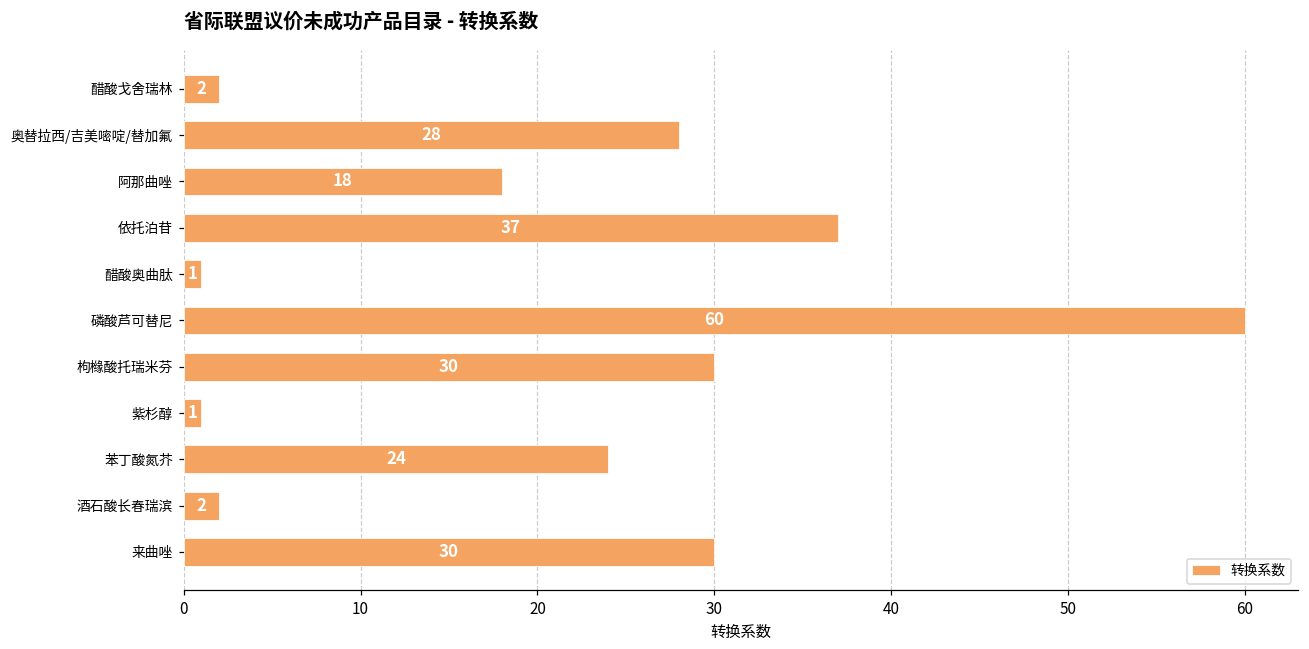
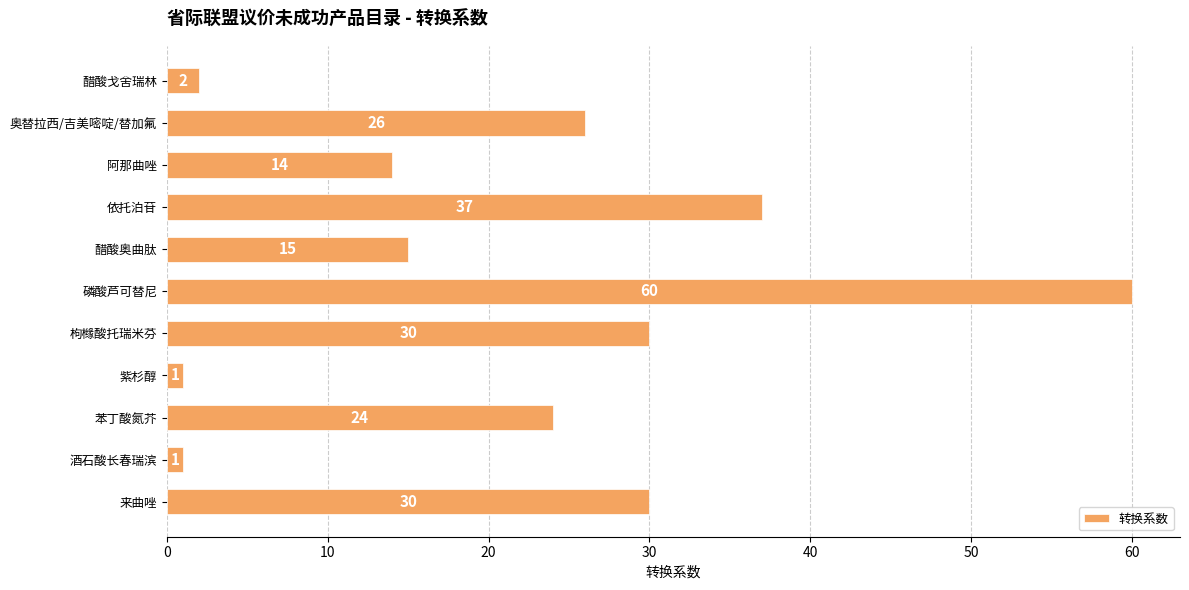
  {
    "醋酸戈舍瑞林": 2,
-   "奥替拉西/吉美嘧啶/替加氟": 28,
-   "阿那曲唑": 18,
+   "奥替拉西/吉美嘧啶/替加氟": 26,
+   "阿那曲唑": 14,
    "依托泊苷": 37,
-   "醋酸奥曲肽": 1,
+   "醋酸奥曲肽": 15,
    "磷酸芦可替尼": 60,
    "枸橼酸托瑞米芬": 30,
    "紫杉醇": 1,
    "苯丁酸氮芥": 24,
-   "酒石酸长春瑞滨": 2,
+   "酒石酸长春瑞滨": 1,
    "来曲唑": 30
  }
